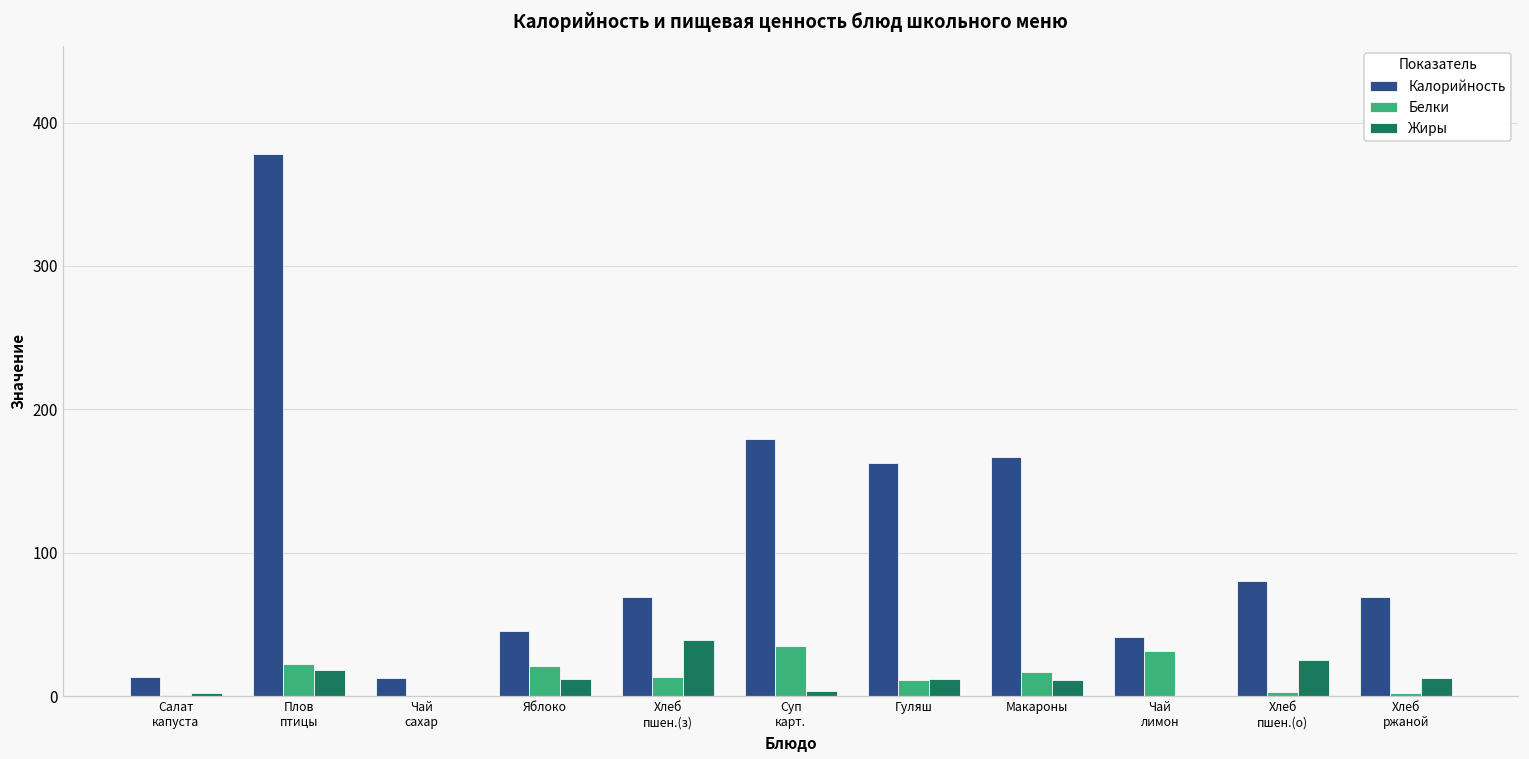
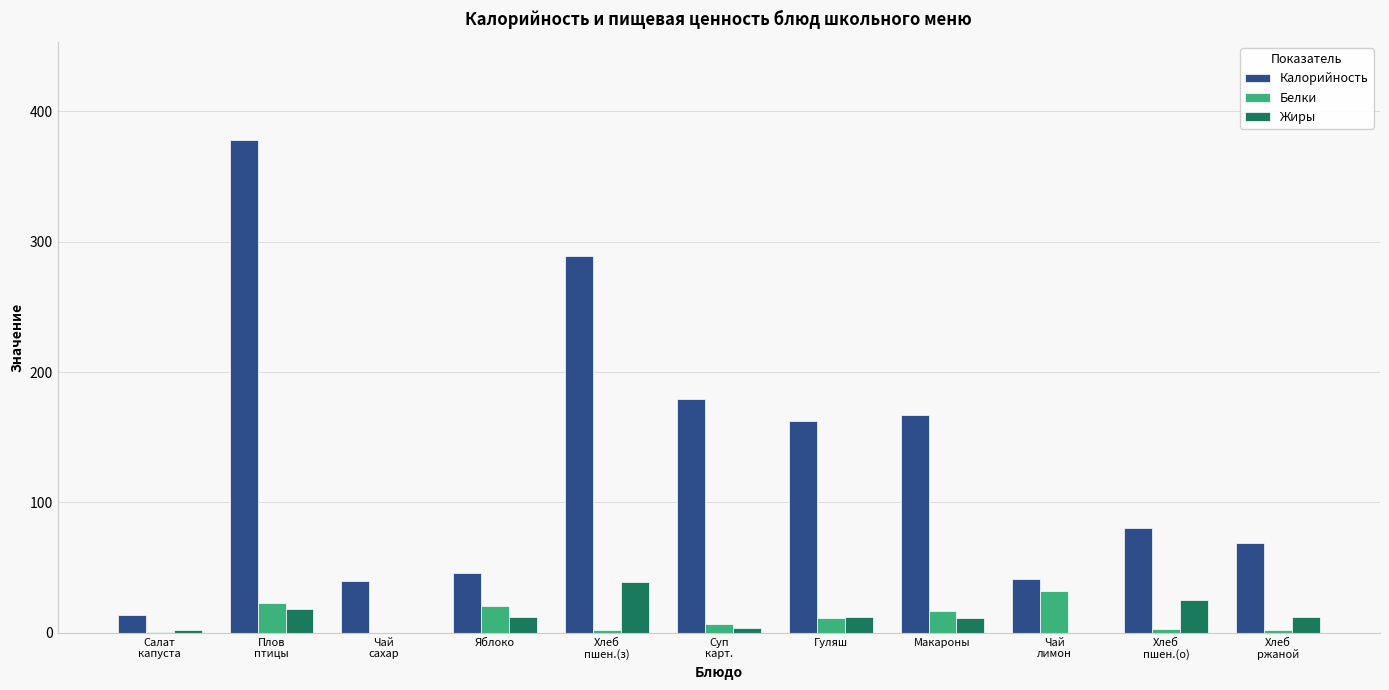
  {
    "Калорийность": {
      "Салат капуста": 14,
      "Плов птицы": 378,
-     "Чай сахар": 12,
+     "Чай сахар": 40,
      "Яблоко": 46,
-     "Хлеб пшен.(з)": 69,
+     "Хлеб пшен.(з)": 289,
      "Суп карт.": 179,
      "Гуляш": 162,
      "Макароны": 167,
      "Чай лимон": 41,
      "Хлеб пшен.(о)": 80,
      "Хлеб ржаной": 69
    },
    "Белки": {
      "Плов птицы": 23,
      "Яблоко": 21,
-     "Хлеб пшен.(з)": 13,
-     "Суп карт.": 35,
+     "Хлеб пшен.(з)": 2,
+     "Суп карт.": 7,
      "Гуляш": 11,
      "Макароны": 17,
      "Чай лимон": 32,
      "Хлеб пшен.(о)": 3,
      "Хлеб ржаной": 2
    },
    "Жиры": {
      "Плов птицы": 18,
      "Чай сахар": 0,
      "Яблоко": 12,
      "Хлеб пшен.(з)": 39,
      "Суп карт.": 4,
      "Гуляш": 12,
      "Макароны": 11,
      "Чай лимон": 0,
      "Хлеб пшен.(о)": 25,
      "Хлеб ржаной": 12
    }
  }
